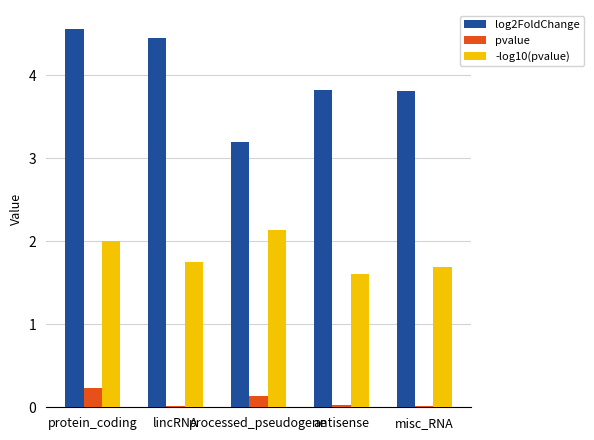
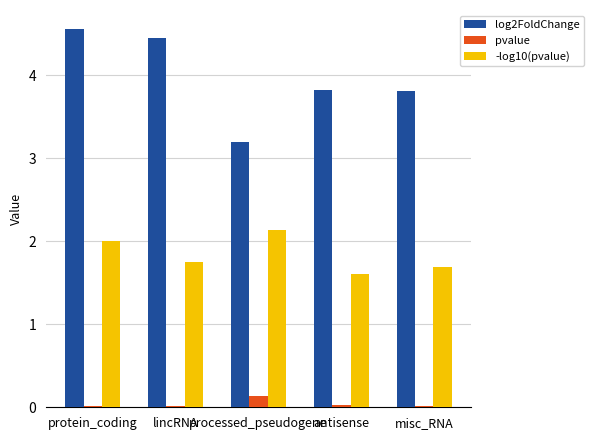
  {
    "pvalue": {
-     "protein_coding": 0.2,
+     "protein_coding": 0.0,
      "processed_pseudogene": 0.1
    }
  }
